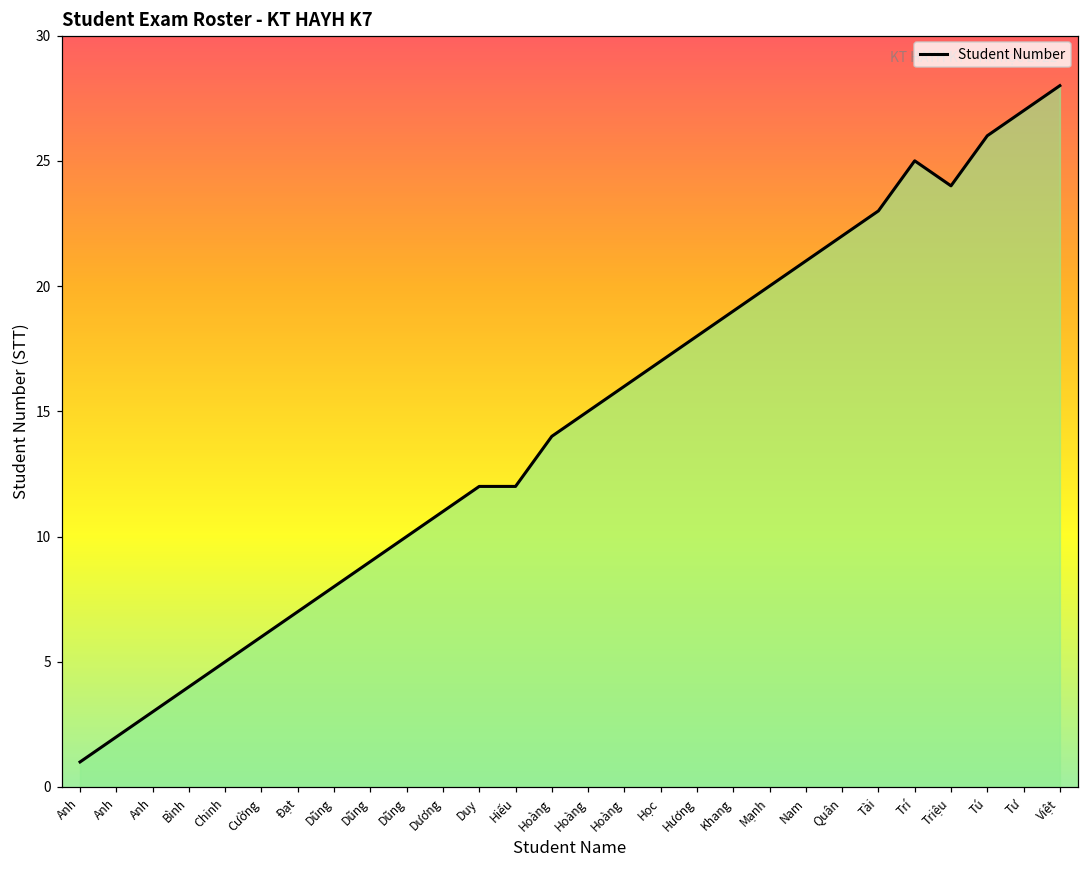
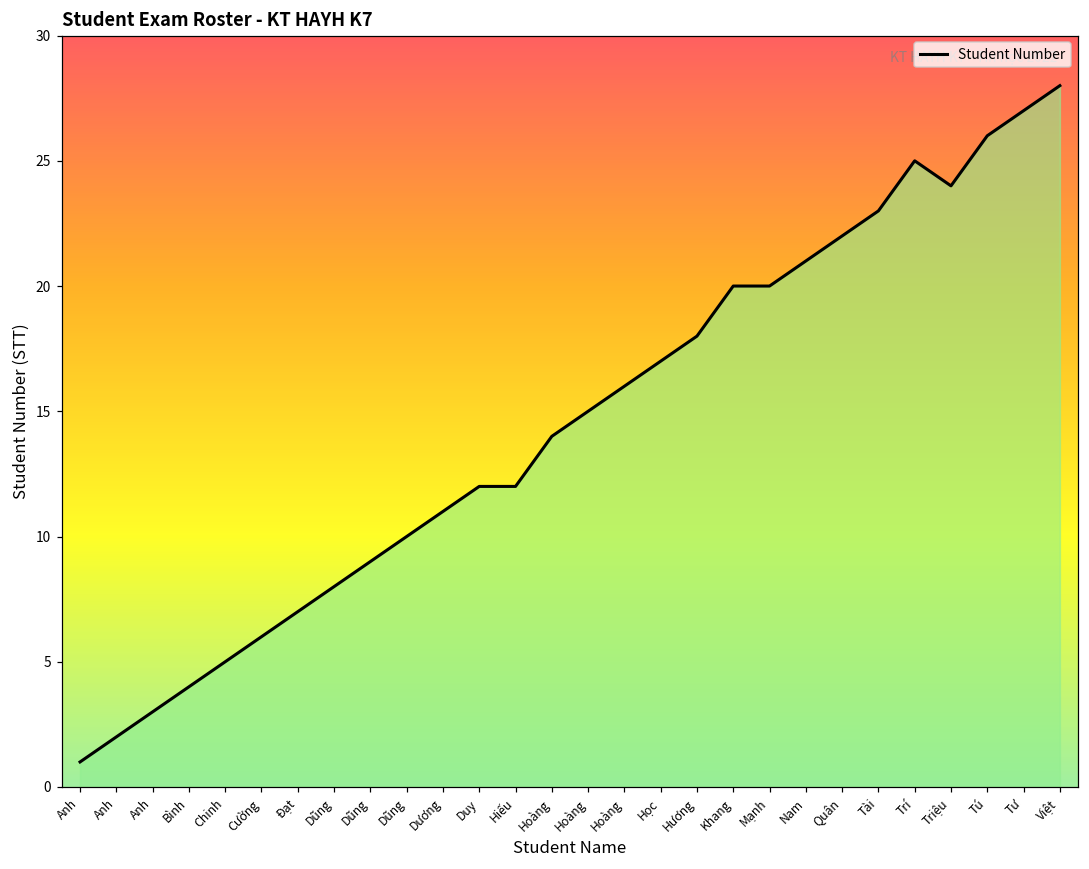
  {
    "Bình": 4,
    "Chinh": 5,
    "Cường": 6,
    "Đạt": 7,
    "Dương": 11,
    "Duy": 12,
    "Hiếu": 12,
    "Học": 17,
    "Hương": 18,
-   "Khang": 19,
+   "Khang": 20,
    "Mạnh": 20,
    "Nam": 21,
    "Quân": 22,
    "Tài": 23,
    "Trí": 25,
    "Triệu": 24,
    "Tú": 26,
    "Tư": 27
  }
